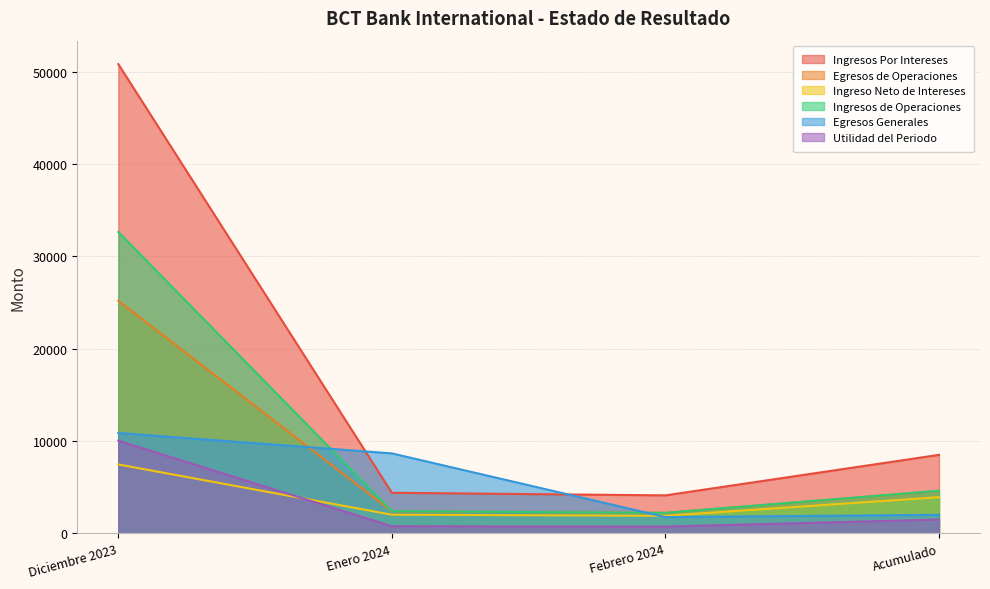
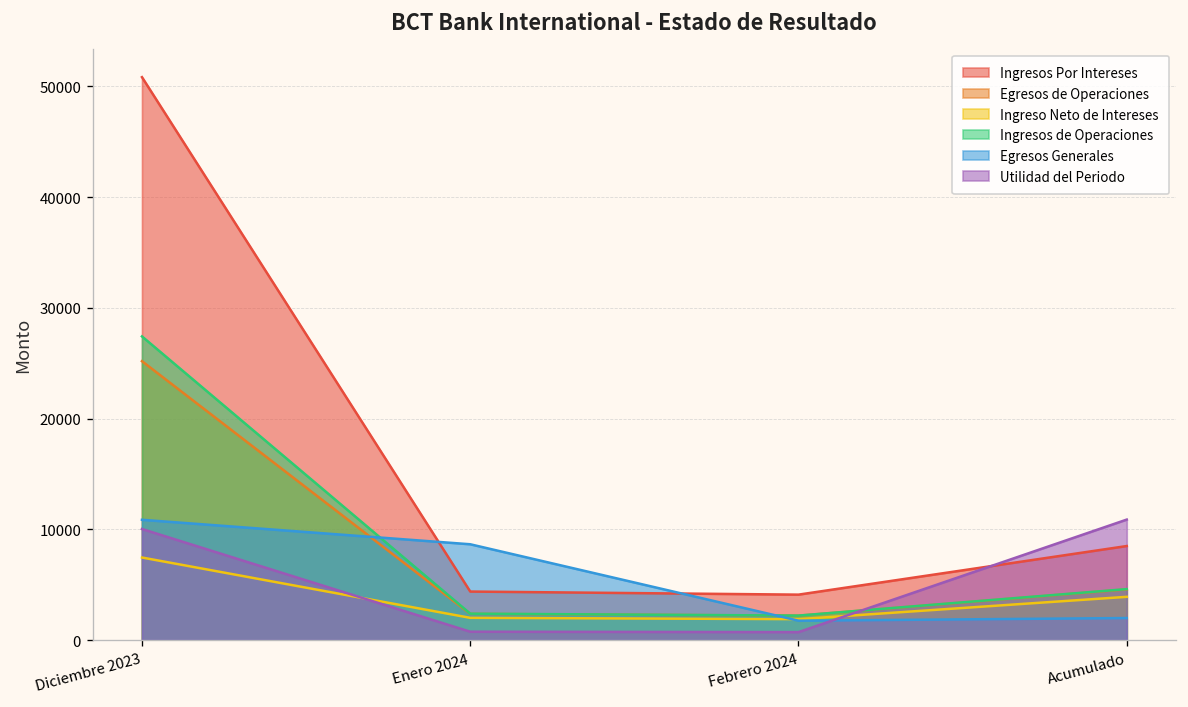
  {
    "Ingreso Neto de Intereses": {
      "Diciembre 2023": 7000,
      "Enero 2024": 2000,
      "Acumulado": 4000
    },
    "Ingresos de Operaciones": {
-     "Diciembre 2023": 33000
+     "Diciembre 2023": 27000
    },
    "Egresos Generales": {
      "Diciembre 2023": 11000,
      "Enero 2024": 9000,
      "Acumulado": 2000
    },
    "Utilidad del Periodo": {
      "Diciembre 2023": 10000,
      "Enero 2024": 1000,
      "Febrero 2024": 1000,
-     "Acumulado": 1000
+     "Acumulado": 11000
    }
  }
